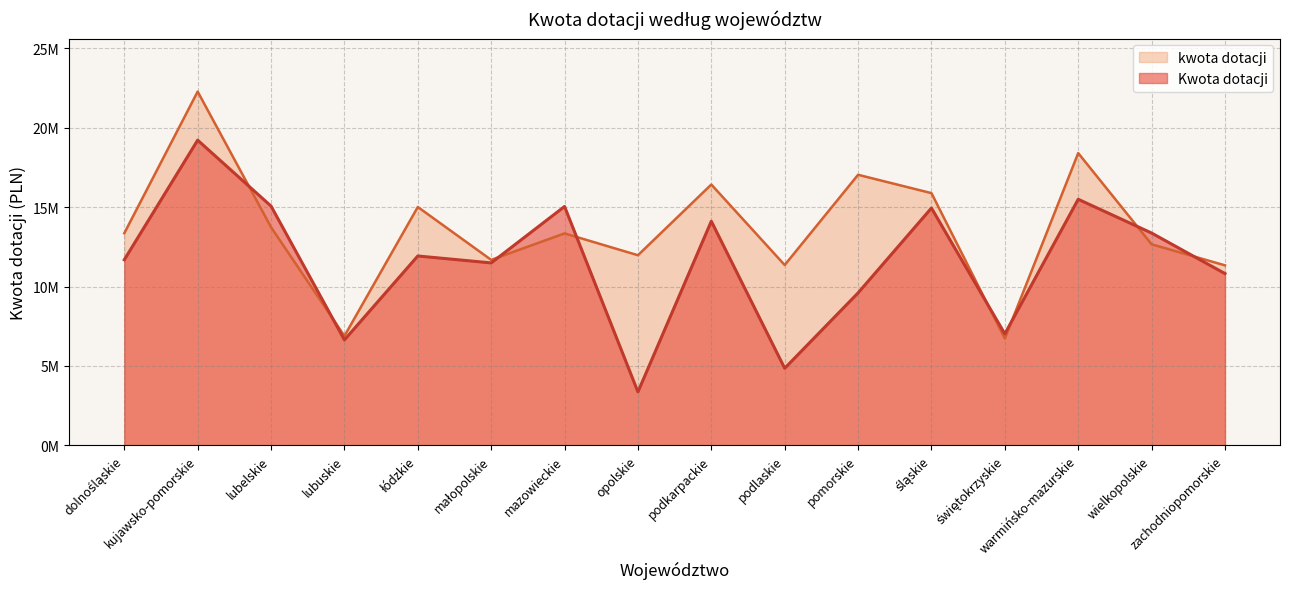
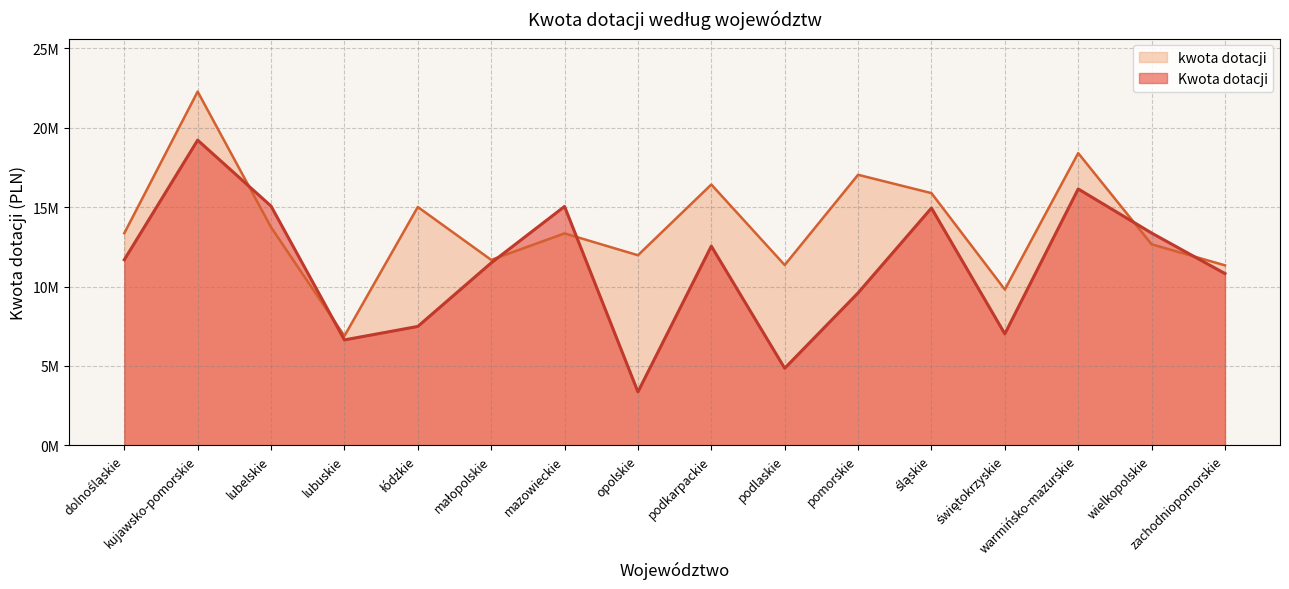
  {
    "kwota dotacji": {
      "dolnośląskie": 13400000,
      "kujawsko-pomorskie": 22300000,
      "lubelskie": 13700000,
      "lubuskie": 6900000,
      "łódzkie": 15000000,
      "małopolskie": 11700000,
      "mazowieckie": 13300000,
      "opolskie": 12000000,
      "podkarpackie": 16400000,
      "podlaskie": 11400000,
      "pomorskie": 17000000,
      "śląskie": 15900000,
-     "świętokrzyskie": 6700000,
+     "świętokrzyskie": 9800000,
      "warmińsko-mazurskie": 18400000,
      "wielkopolskie": 12700000,
      "zachodniopomorskie": 11300000
    },
    "Kwota dotacji": {
      "dolnośląskie": 11700000,
      "kujawsko-pomorskie": 19200000,
      "lubelskie": 15100000,
      "lubuskie": 6600000,
-     "łódzkie": 11900000,
+     "łódzkie": 7500000,
      "małopolskie": 11500000,
      "mazowieckie": 15000000,
      "opolskie": 3400000,
-     "podkarpackie": 14100000,
+     "podkarpackie": 12500000,
      "podlaskie": 4800000,
      "pomorskie": 9600000,
      "śląskie": 14900000,
      "świętokrzyskie": 7000000,
-     "warmińsko-mazurskie": 15500000,
+     "warmińsko-mazurskie": 16100000,
      "wielkopolskie": 13400000,
      "zachodniopomorskie": 10800000
    }
  }
